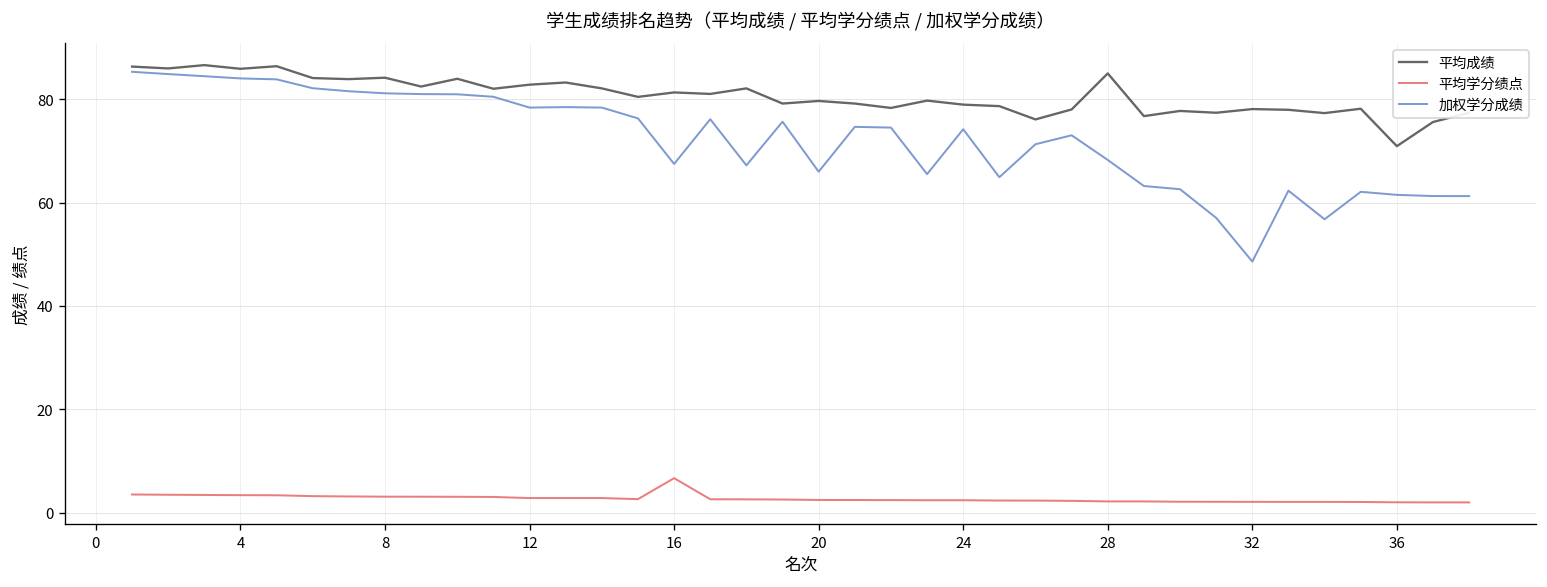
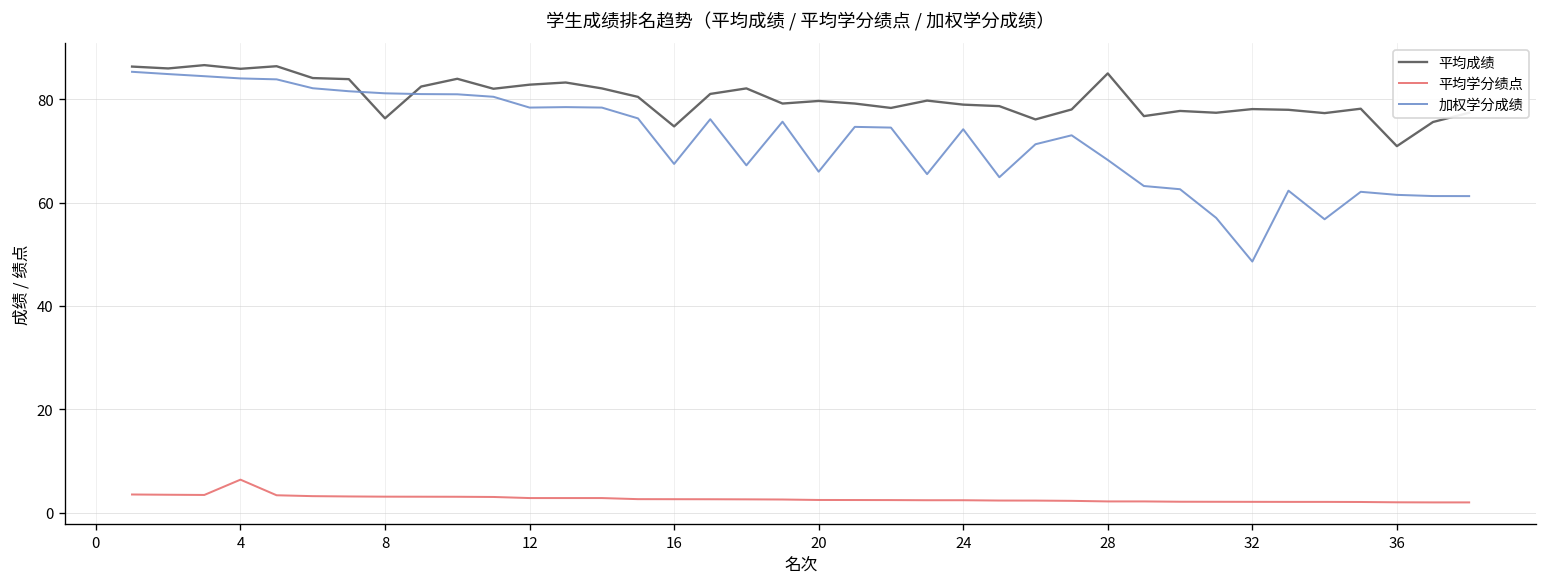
  {
    "平均成绩": {
      "4": 86,
-     "8": 84,
+     "8": 76,
      "12": 83,
-     "16": 81,
+     "16": 75,
      "20": 80,
      "24": 79,
      "28": 85,
      "32": 78,
      "36": 71
    },
    "平均学分绩点": {
-     "4": 3,
+     "4": 6,
      "8": 3,
      "12": 3,
-     "16": 7,
+     "16": 3,
      "20": 2,
      "24": 2,
      "28": 2,
      "32": 2,
      "36": 2
    },
    "加权学分成绩": {
      "4": 84,
      "8": 81,
      "12": 78,
      "16": 67,
      "20": 66,
      "24": 74,
      "28": 68,
      "32": 49,
      "36": 61
    }
  }
